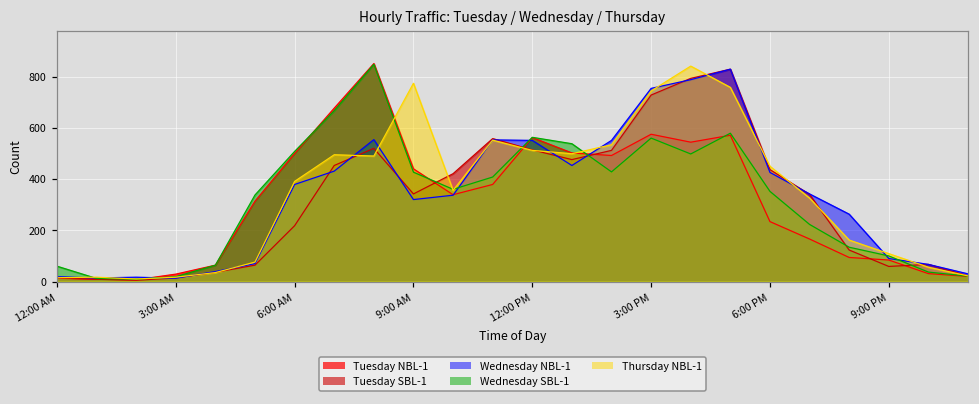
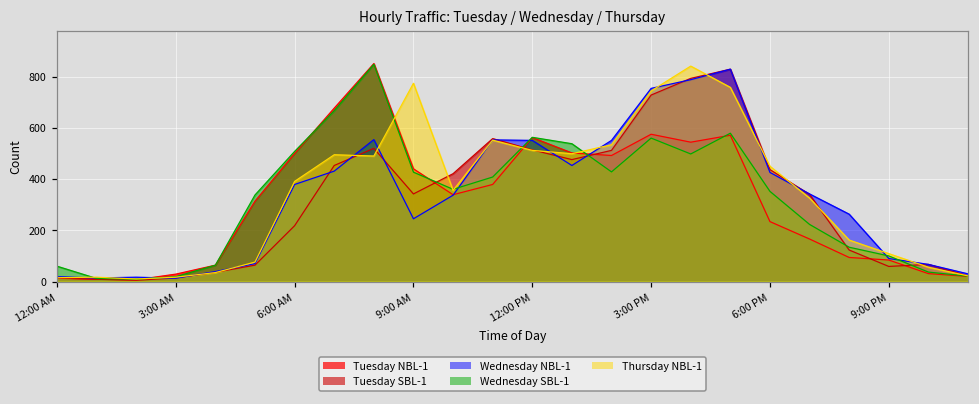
  {
    "Wednesday NBL-1": {
      "6:00 AM": 380,
-     "9:00 AM": 320
+     "9:00 AM": 250
    },
    "Wednesday SBL-1": {
      "12:00 AM": 60,
      "9:00 AM": 430,
      "3:00 PM": 560,
      "6:00 PM": 350
    },
    "Thursday NBL-1": {
      "6:00 AM": 390,
      "9:00 AM": 770,
      "6:00 PM": 450
    }
  }
